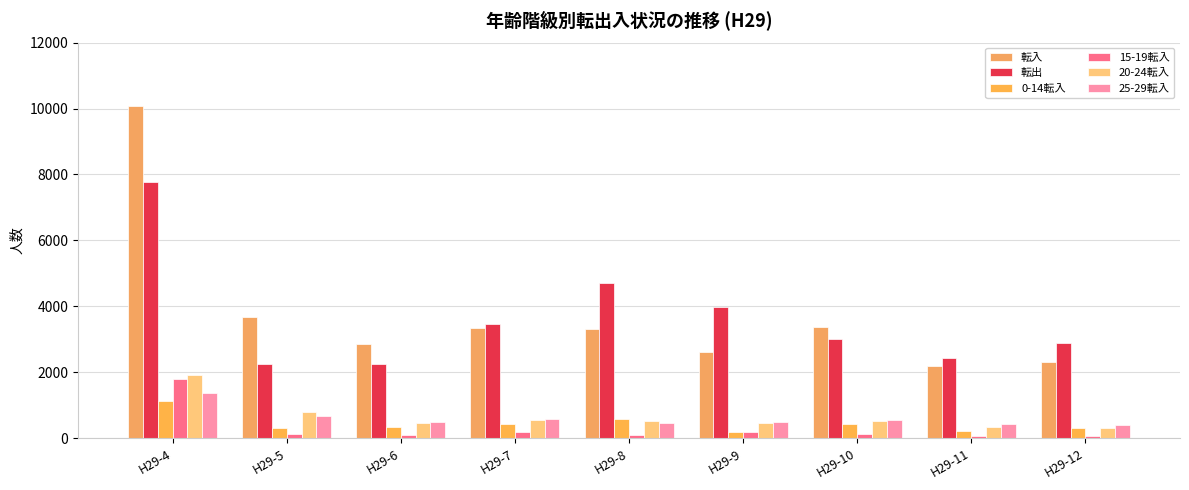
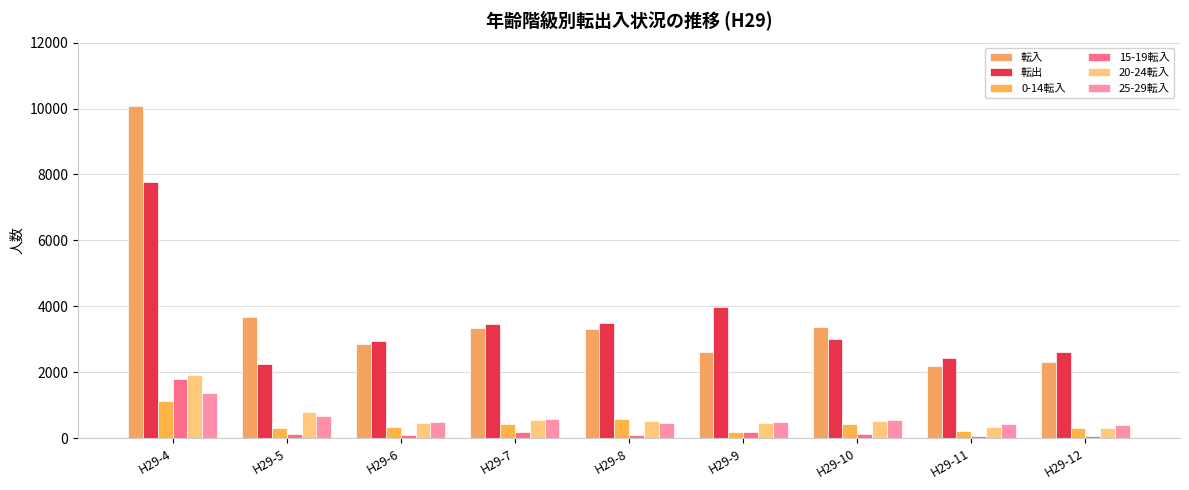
  {
    "転出": {
      "H29-4": 7800,
      "H29-5": 2300,
-     "H29-6": 2300,
+     "H29-6": 2900,
      "H29-7": 3500,
-     "H29-8": 4700,
+     "H29-8": 3500,
      "H29-9": 4000,
      "H29-10": 3000,
      "H29-11": 2400,
-     "H29-12": 2900
+     "H29-12": 2600
    }
  }
